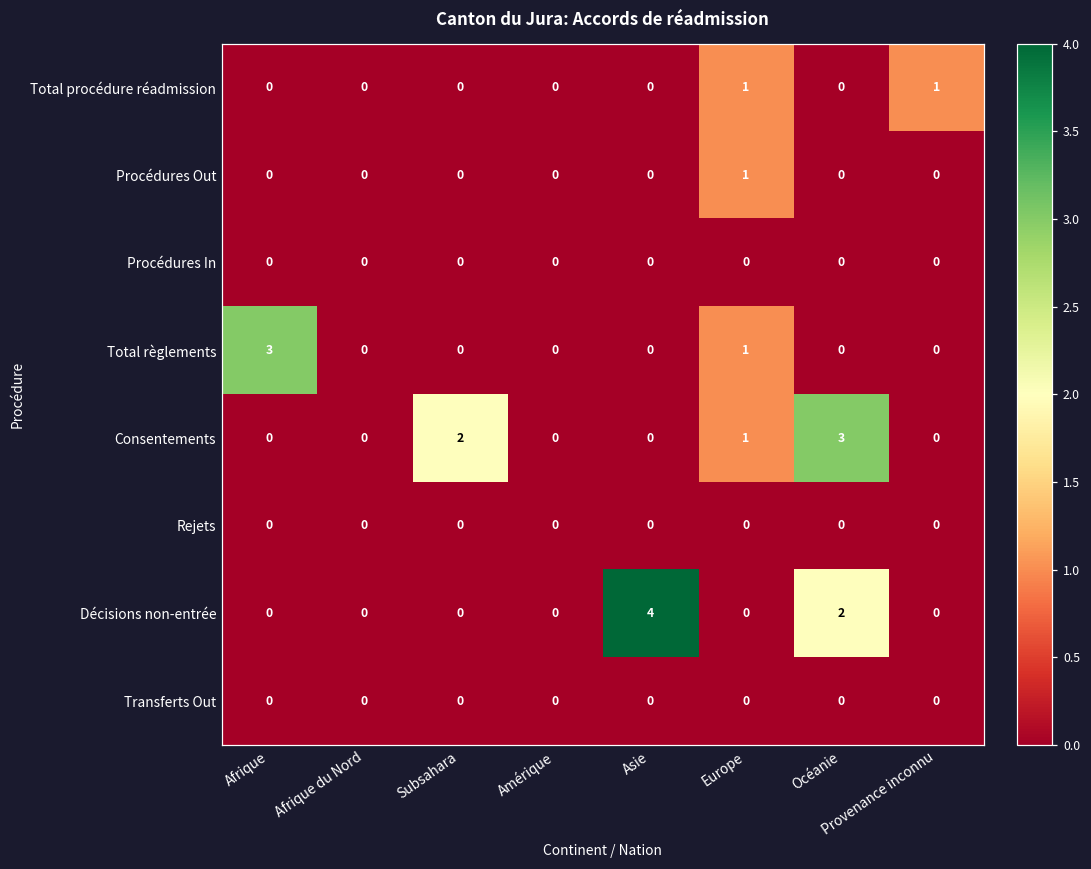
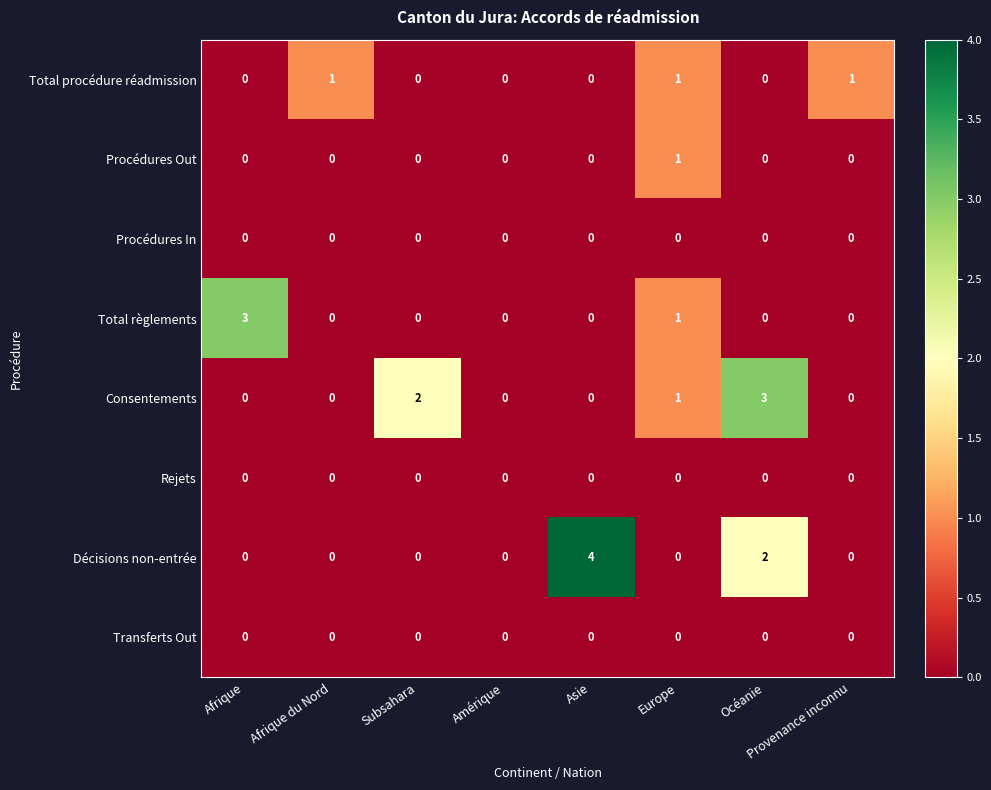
  {
    "Total procédure réadmission": {
      "Afrique": 0,
-     "Afrique du Nord": 0,
+     "Afrique du Nord": 1,
      "Subsahara": 0,
      "Amérique": 0,
      "Asie": 0,
      "Europe": 1,
      "Océanie": 0,
      "Provenance inconnu": 1
    },
    "Procédures Out": {
      "Afrique": 0,
      "Afrique du Nord": 0,
      "Subsahara": 0,
      "Amérique": 0,
      "Asie": 0,
      "Europe": 1,
      "Océanie": 0,
      "Provenance inconnu": 0
    },
    "Procédures In": {
      "Afrique": 0,
      "Afrique du Nord": 0,
      "Subsahara": 0,
      "Amérique": 0,
      "Asie": 0,
      "Europe": 0,
      "Océanie": 0,
      "Provenance inconnu": 0
    },
    "Total règlements": {
      "Afrique": 3,
      "Afrique du Nord": 0,
      "Subsahara": 0,
      "Amérique": 0,
      "Asie": 0,
      "Europe": 1,
      "Océanie": 0,
      "Provenance inconnu": 0
    },
    "Consentements": {
      "Afrique": 0,
      "Afrique du Nord": 0,
      "Subsahara": 2,
      "Amérique": 0,
      "Asie": 0,
      "Europe": 1,
      "Océanie": 3,
      "Provenance inconnu": 0
    },
    "Rejets": {
      "Afrique": 0,
      "Afrique du Nord": 0,
      "Subsahara": 0,
      "Amérique": 0,
      "Asie": 0,
      "Europe": 0,
      "Océanie": 0,
      "Provenance inconnu": 0
    },
    "Décisions non-entrée": {
      "Afrique": 0,
      "Afrique du Nord": 0,
      "Subsahara": 0,
      "Amérique": 0,
      "Asie": 4,
      "Europe": 0,
      "Océanie": 2,
      "Provenance inconnu": 0
    },
    "Transferts Out": {
      "Afrique": 0,
      "Afrique du Nord": 0,
      "Subsahara": 0,
      "Amérique": 0,
      "Asie": 0,
      "Europe": 0,
      "Océanie": 0,
      "Provenance inconnu": 0
    }
  }
